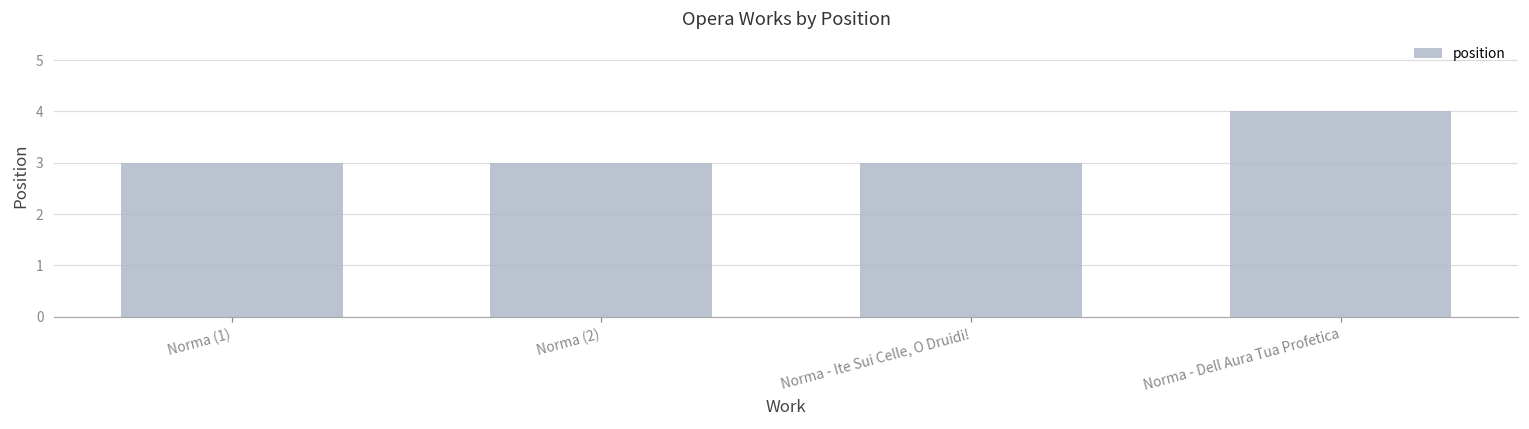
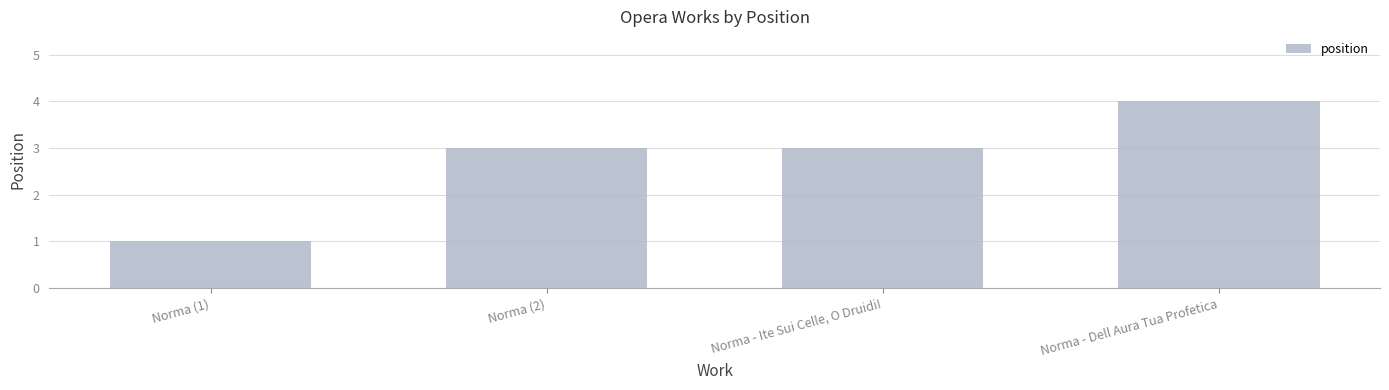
  {
-   "Norma (1)": 3,
+   "Norma (1)": 1,
    "Norma (2)": 3,
    "Norma - Ite Sui Celle, O Druidi!": 3,
    "Norma - Dell Aura Tua Profetica": 4
  }
